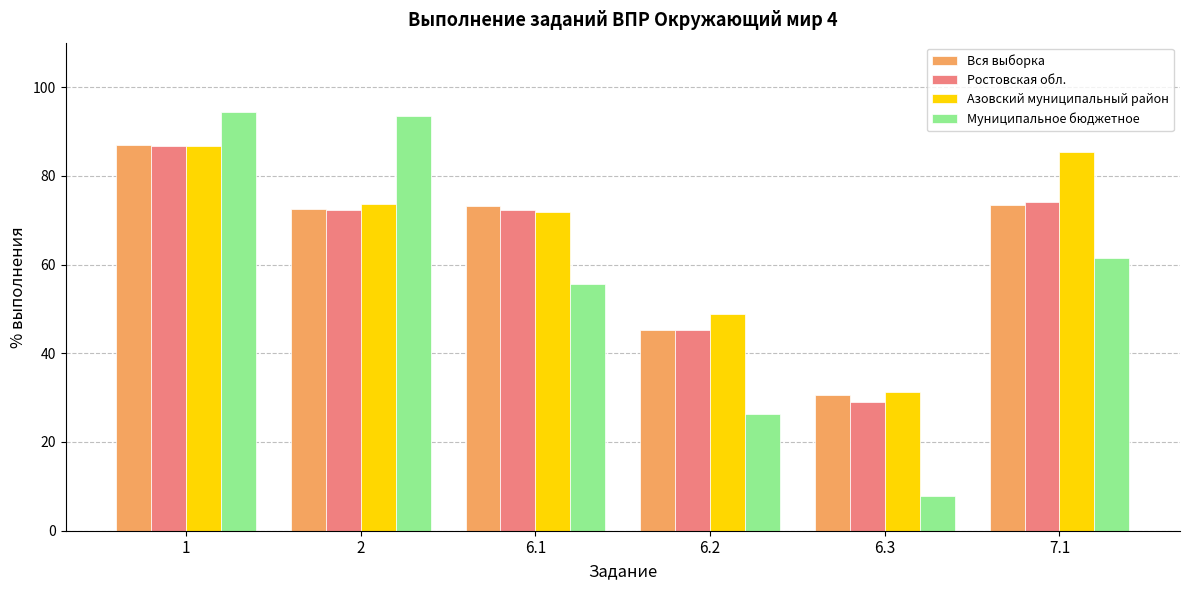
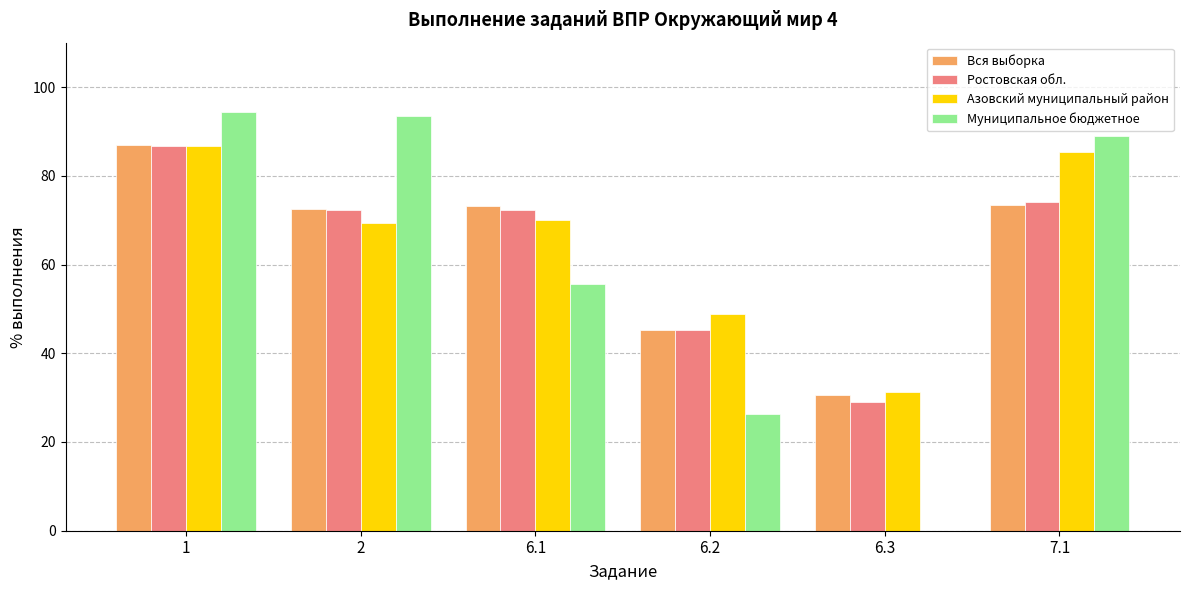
  {
    "Азовский муниципальный район": {
      "1": 87,
-     "2": 74,
-     "6.1": 72,
+     "2": 69,
+     "6.1": 70,
      "6.2": 49,
      "6.3": 31,
      "7.1": 85
    },
    "Муниципальное бюджетное": {
      "1": 94,
      "2": 93,
      "6.1": 56,
      "6.2": 26,
-     "6.3": 8,
-     "7.1": 62
+     "6.3": 0,
+     "7.1": 89
    }
  }
